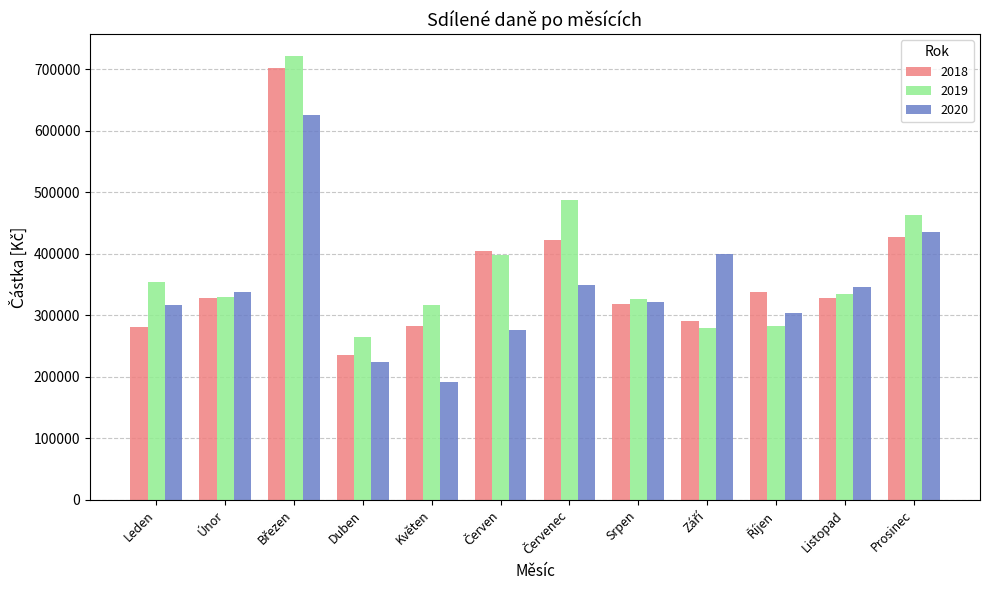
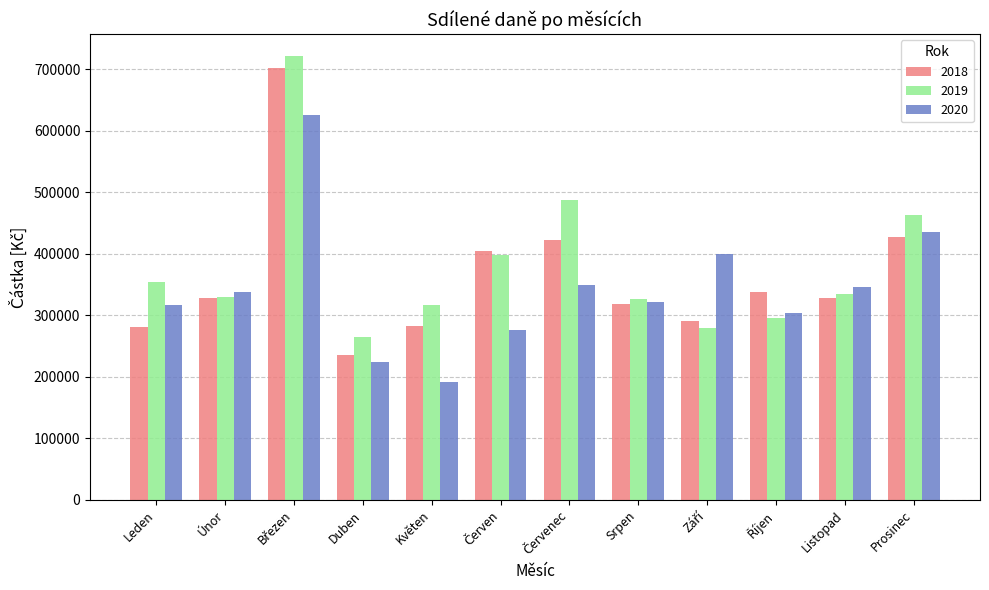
  {
    "2018": {
      "Leden": 280000,
      "Únor": 330000,
      "Březen": 700000,
      "Duben": 240000,
      "Květen": 280000,
      "Červen": 400000,
      "Červenec": 420000,
      "Srpen": 320000,
      "Září": 290000,
      "Říjen": 340000,
      "Listopad": 330000,
      "Prosinec": 430000
    },
    "2019": {
      "Leden": 350000,
      "Únor": 330000,
      "Březen": 720000,
      "Duben": 260000,
      "Květen": 320000,
      "Červen": 400000,
      "Červenec": 490000,
      "Srpen": 330000,
      "Září": 280000,
-     "Říjen": 280000,
+     "Říjen": 300000,
      "Listopad": 330000,
      "Prosinec": 460000
    },
    "2020": {
      "Leden": 320000,
      "Únor": 340000,
      "Březen": 630000,
      "Duben": 220000,
      "Květen": 190000,
      "Červen": 280000,
      "Červenec": 350000,
      "Srpen": 320000,
      "Září": 400000,
      "Říjen": 300000,
      "Listopad": 350000,
      "Prosinec": 440000
    }
  }
